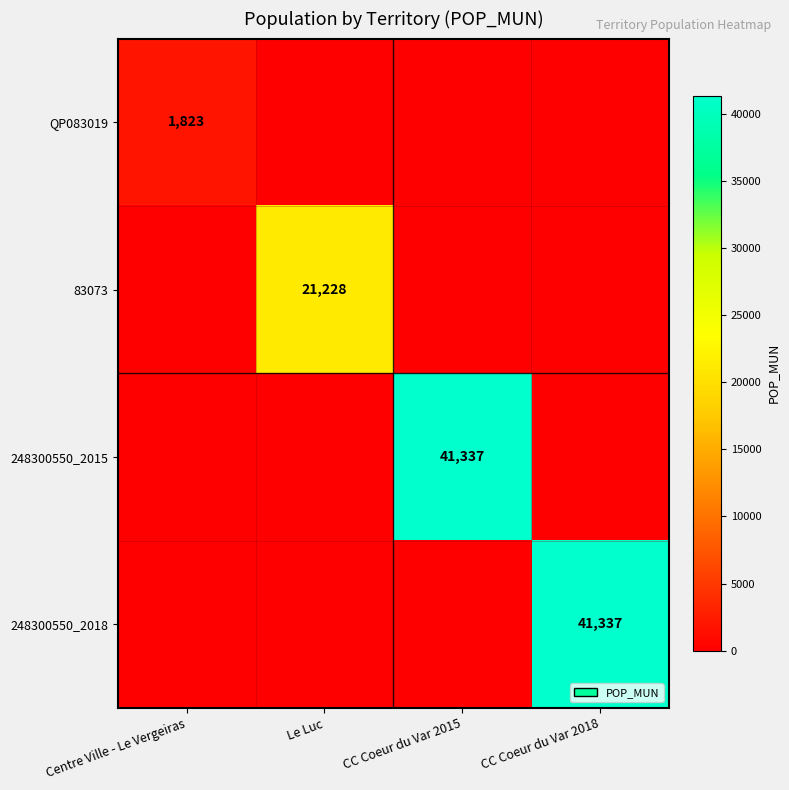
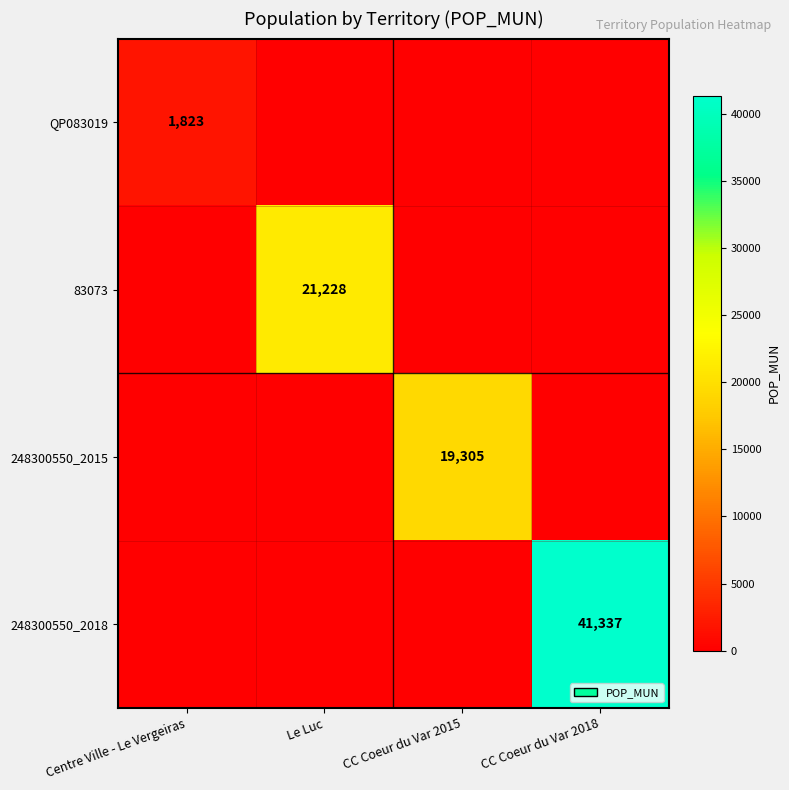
  {
    "QP083019": {
      "Centre Ville - Le Vergeiras": "1,823"
    },
    "83073": {
      "Le Luc": "21,228"
    },
    "248300550_2015": {
-     "CC Coeur du Var 2015": "41,337"
+     "CC Coeur du Var 2015": "19,305"
    },
    "248300550_2018": {
      "CC Coeur du Var 2018": "41,337"
    }
  }
